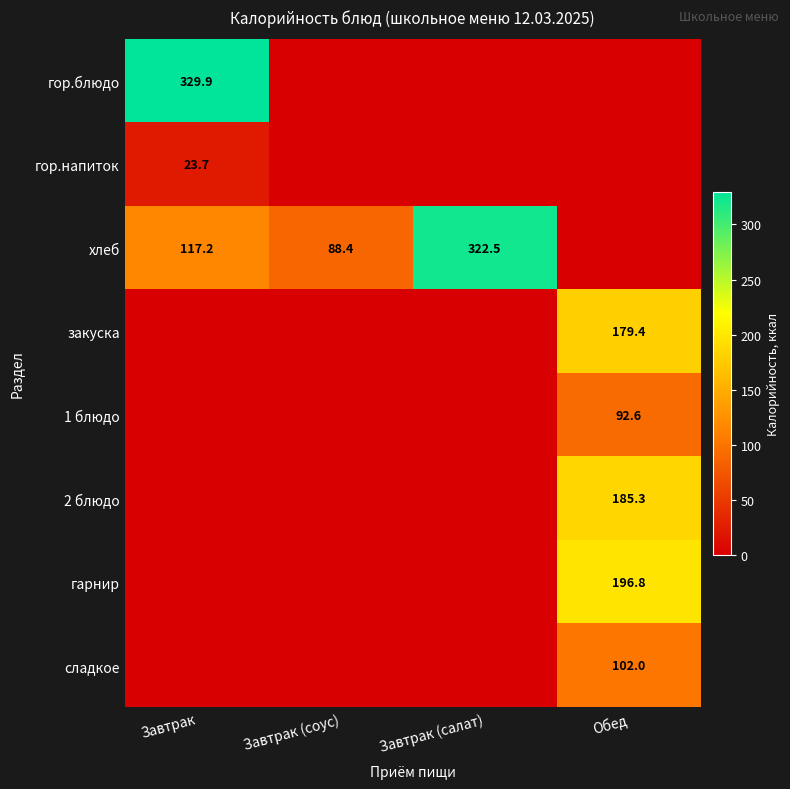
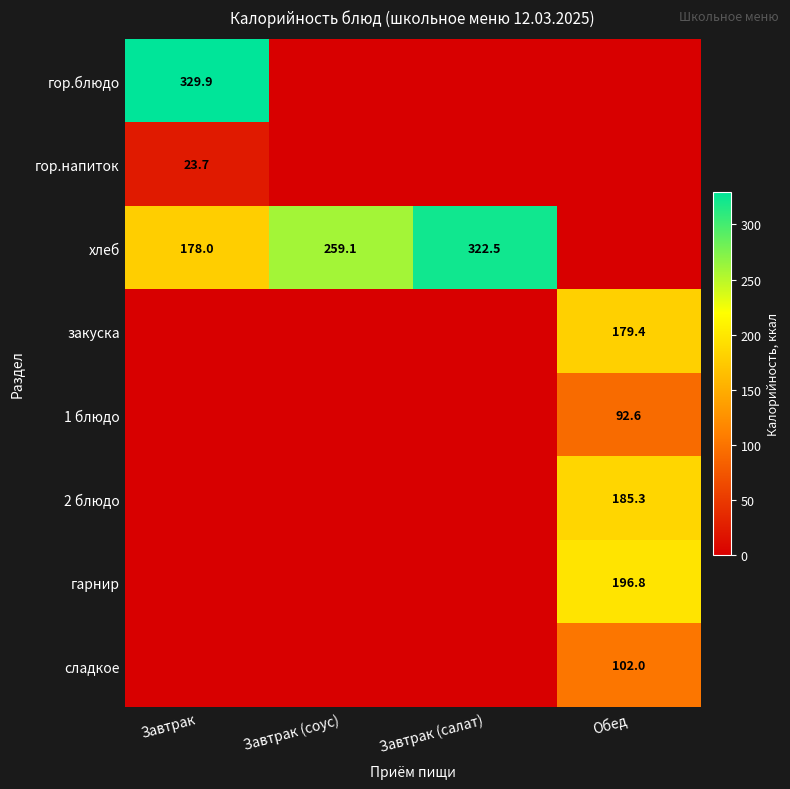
  {
    "гор.блюдо": {
      "Завтрак": 329.9
    },
    "гор.напиток": {
      "Завтрак": 23.7
    },
    "хлеб": {
-     "Завтрак": 117.2,
-     "Завтрак (соус)": 88.4,
+     "Завтрак": 178.0,
+     "Завтрак (соус)": 259.1,
      "Завтрак (салат)": 322.5
    },
    "закуска": {
      "Обед": 179.4
    },
    "1 блюдо": {
      "Обед": 92.6
    },
    "2 блюдо": {
      "Обед": 185.3
    },
    "гарнир": {
      "Обед": 196.8
    },
    "сладкое": {
      "Обед": 102.0
    }
  }
